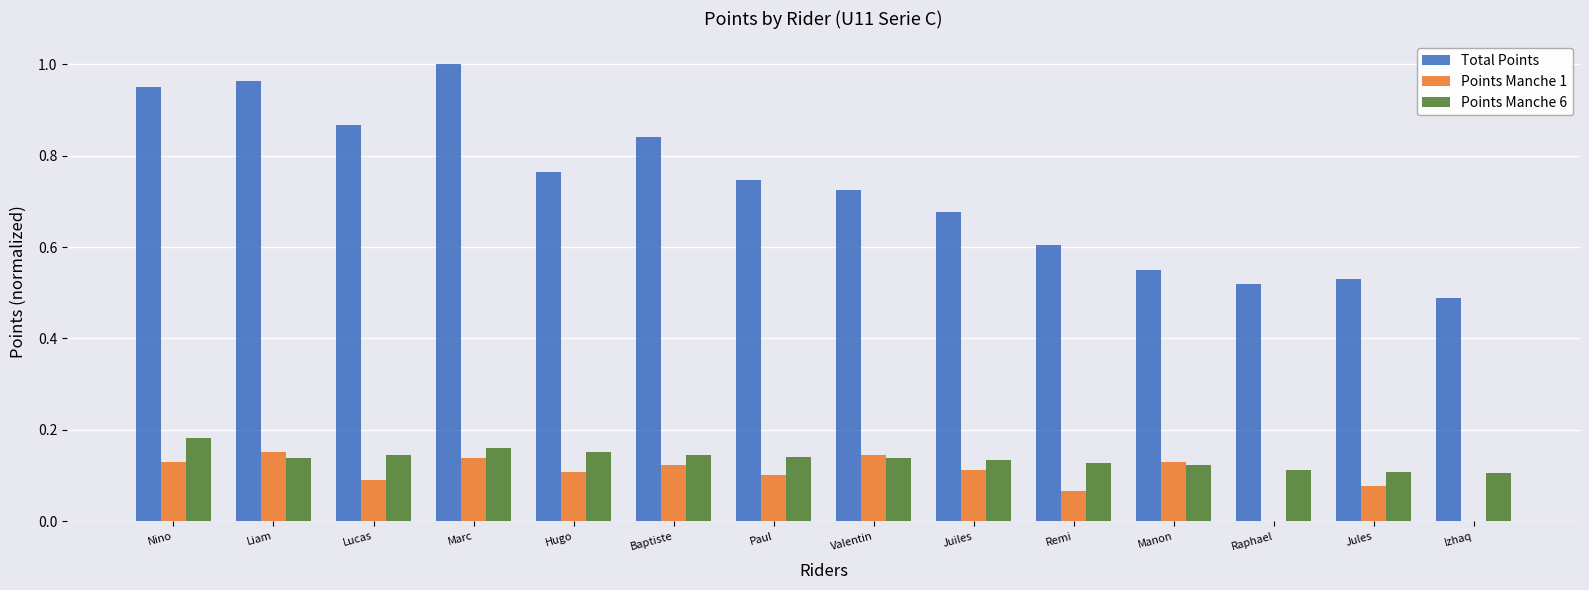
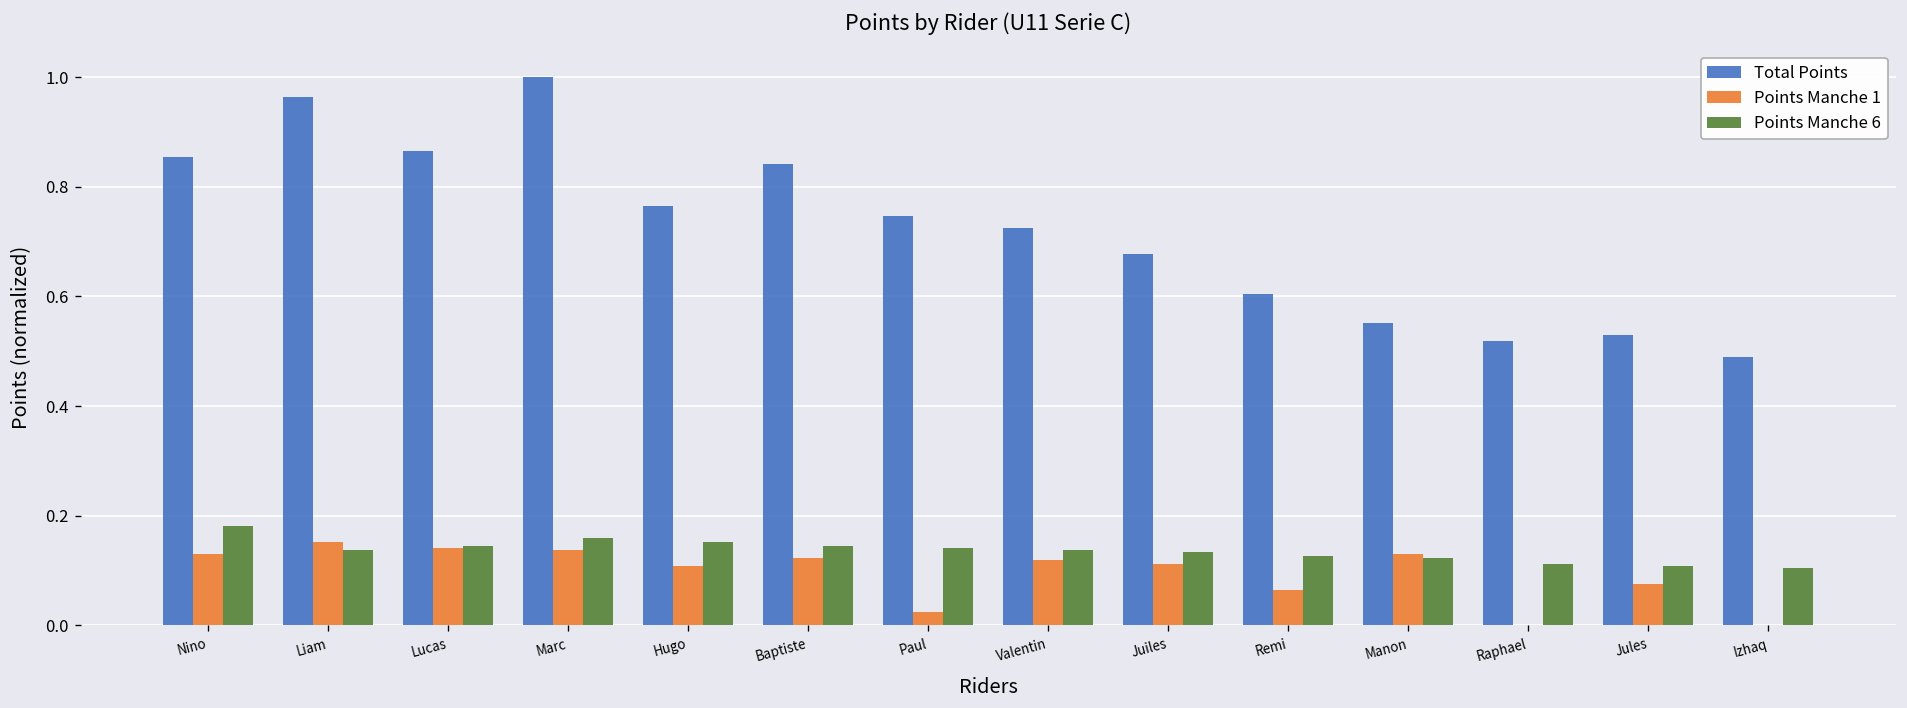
  {
    "Total Points": {
-     "Nino": 0.95,
+     "Nino": 0.86,
      "Liam": 0.96,
      "Lucas": 0.87,
      "Marc": 1.00,
      "Hugo": 0.76,
      "Baptiste": 0.84,
      "Paul": 0.75,
      "Valentin": 0.72,
      "Juiles": 0.68,
      "Remi": 0.61,
      "Manon": 0.55,
      "Raphael": 0.52,
      "Jules": 0.53,
      "Izhaq": 0.49
    },
    "Points Manche 1": {
      "Nino": 0.13,
      "Liam": 0.15,
-     "Lucas": 0.09,
+     "Lucas": 0.14,
      "Marc": 0.14,
      "Hugo": 0.11,
      "Baptiste": 0.12,
-     "Paul": 0.10,
-     "Valentin": 0.14,
+     "Paul": 0.03,
+     "Valentin": 0.12,
      "Juiles": 0.11,
      "Remi": 0.07,
      "Manon": 0.13,
      "Raphael": 0.00,
      "Jules": 0.08,
      "Izhaq": 0.00
    },
    "Points Manche 6": {
      "Nino": 0.18,
      "Liam": 0.14,
      "Lucas": 0.14,
      "Marc": 0.16,
      "Hugo": 0.15,
      "Baptiste": 0.14,
      "Paul": 0.14,
      "Valentin": 0.14,
      "Juiles": 0.13,
      "Remi": 0.13,
      "Manon": 0.12,
      "Raphael": 0.11,
      "Jules": 0.11,
      "Izhaq": 0.11
    }
  }
